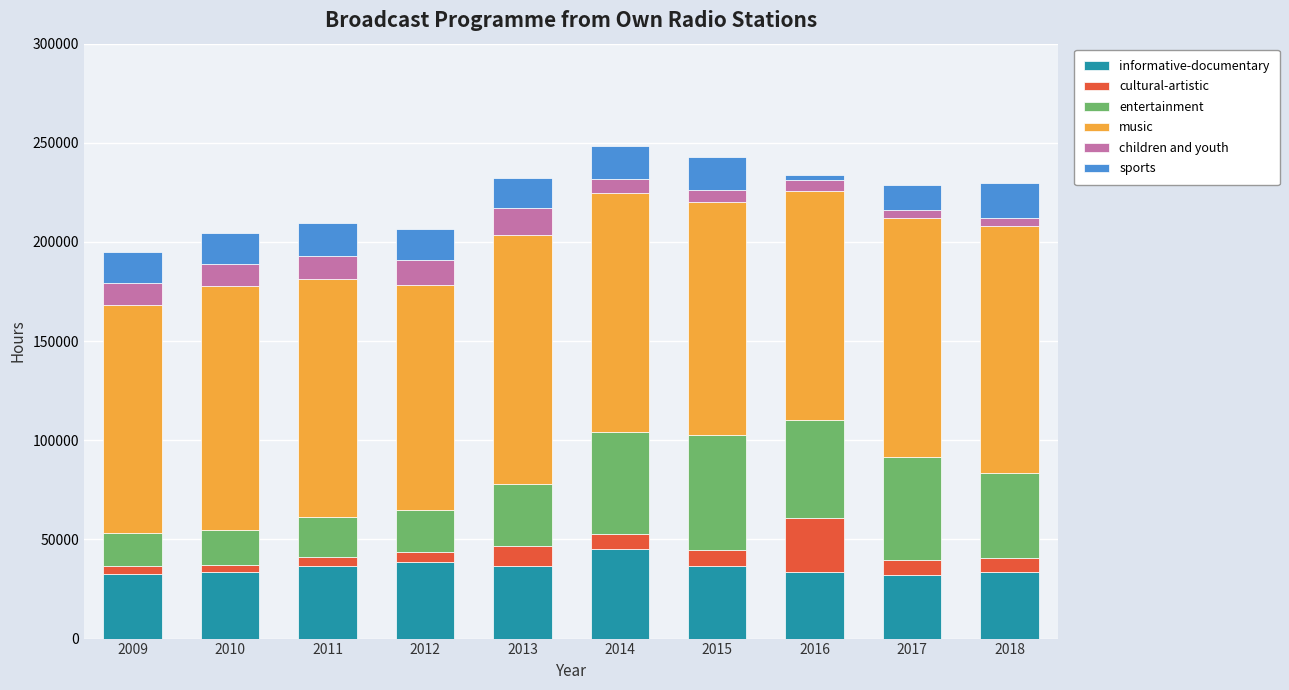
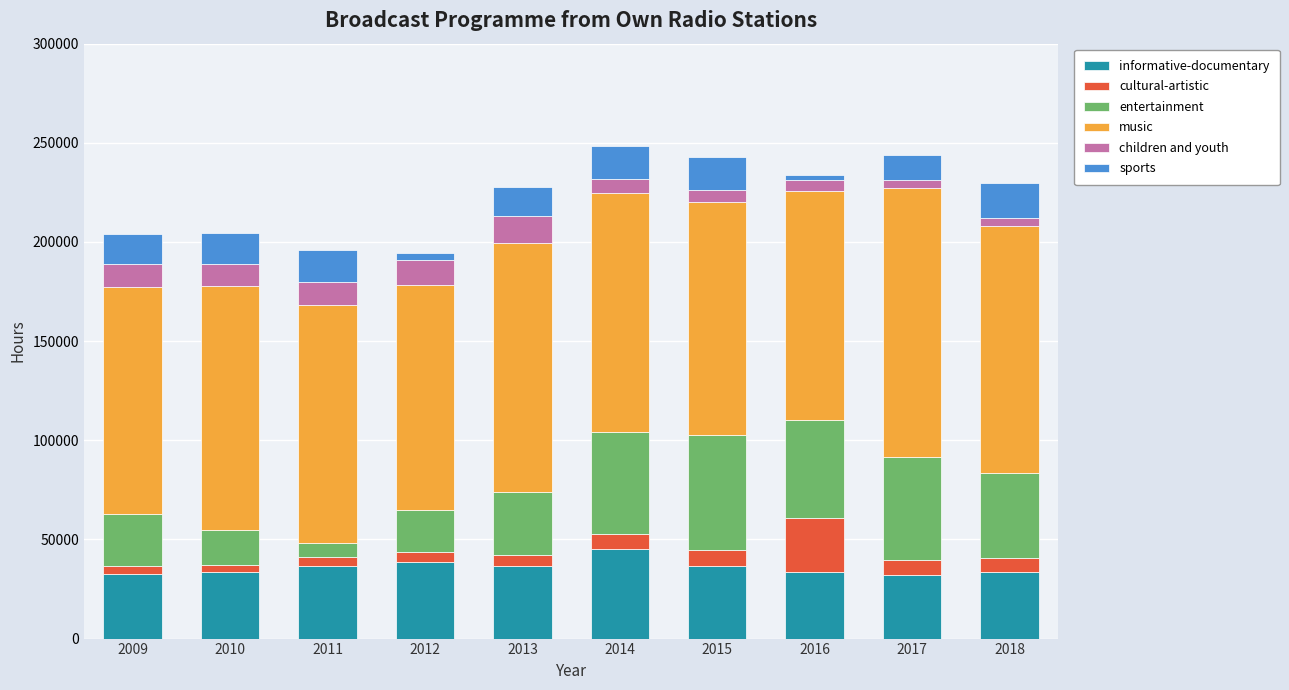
  {
    "informative-documentary": {
      "2009": 32000,
      "2010": 34000,
      "2011": 37000,
      "2012": 39000,
      "2013": 36000,
      "2014": 45000,
      "2015": 37000,
      "2016": 34000,
      "2017": 32000,
      "2018": 34000
    },
    "cultural-artistic": {
      "2009": 4000,
      "2010": 4000,
      "2011": 5000,
      "2012": 5000,
-     "2013": 10000,
+     "2013": 6000,
      "2014": 7000,
      "2015": 8000,
      "2016": 27000,
      "2017": 8000,
      "2018": 7000
    },
    "entertainment": {
-     "2009": 17000,
+     "2009": 26000,
      "2010": 17000,
-     "2011": 20000,
+     "2011": 7000,
      "2012": 21000,
      "2013": 31000,
      "2014": 52000,
      "2015": 58000,
      "2016": 50000,
      "2017": 51000,
      "2018": 43000
    },
    "music": {
      "2009": 115000,
      "2010": 123000,
      "2011": 120000,
      "2012": 114000,
      "2013": 126000,
      "2014": 121000,
      "2015": 118000,
      "2016": 116000,
-     "2017": 121000,
+     "2017": 136000,
      "2018": 125000
    },
    "children and youth": {
      "2009": 11000,
      "2010": 11000,
      "2011": 12000,
      "2012": 12000,
      "2013": 14000,
      "2014": 7000,
      "2015": 6000,
      "2016": 6000,
      "2017": 4000,
      "2018": 4000
    },
    "sports": {
      "2009": 15000,
      "2010": 16000,
      "2011": 16000,
-     "2012": 16000,
+     "2012": 4000,
      "2013": 15000,
      "2014": 17000,
      "2015": 16000,
      "2016": 3000,
      "2017": 13000,
      "2018": 18000
    }
  }
